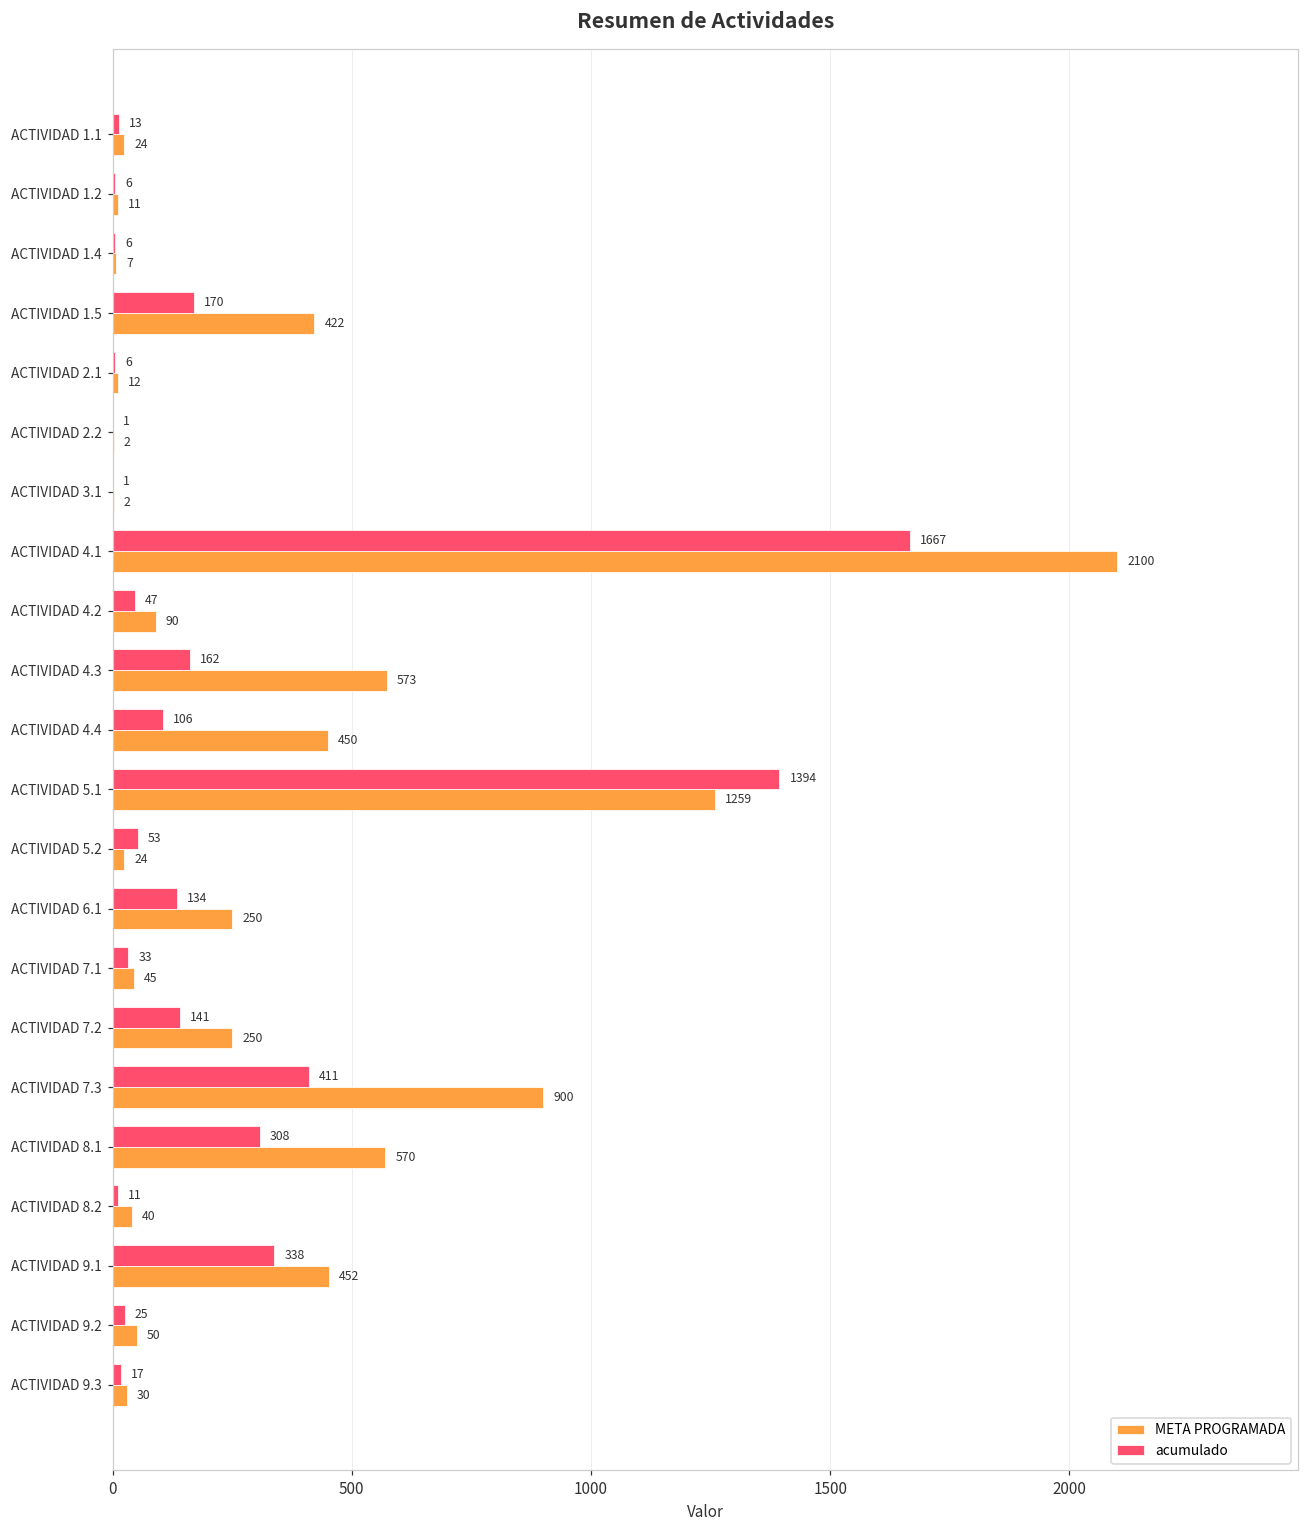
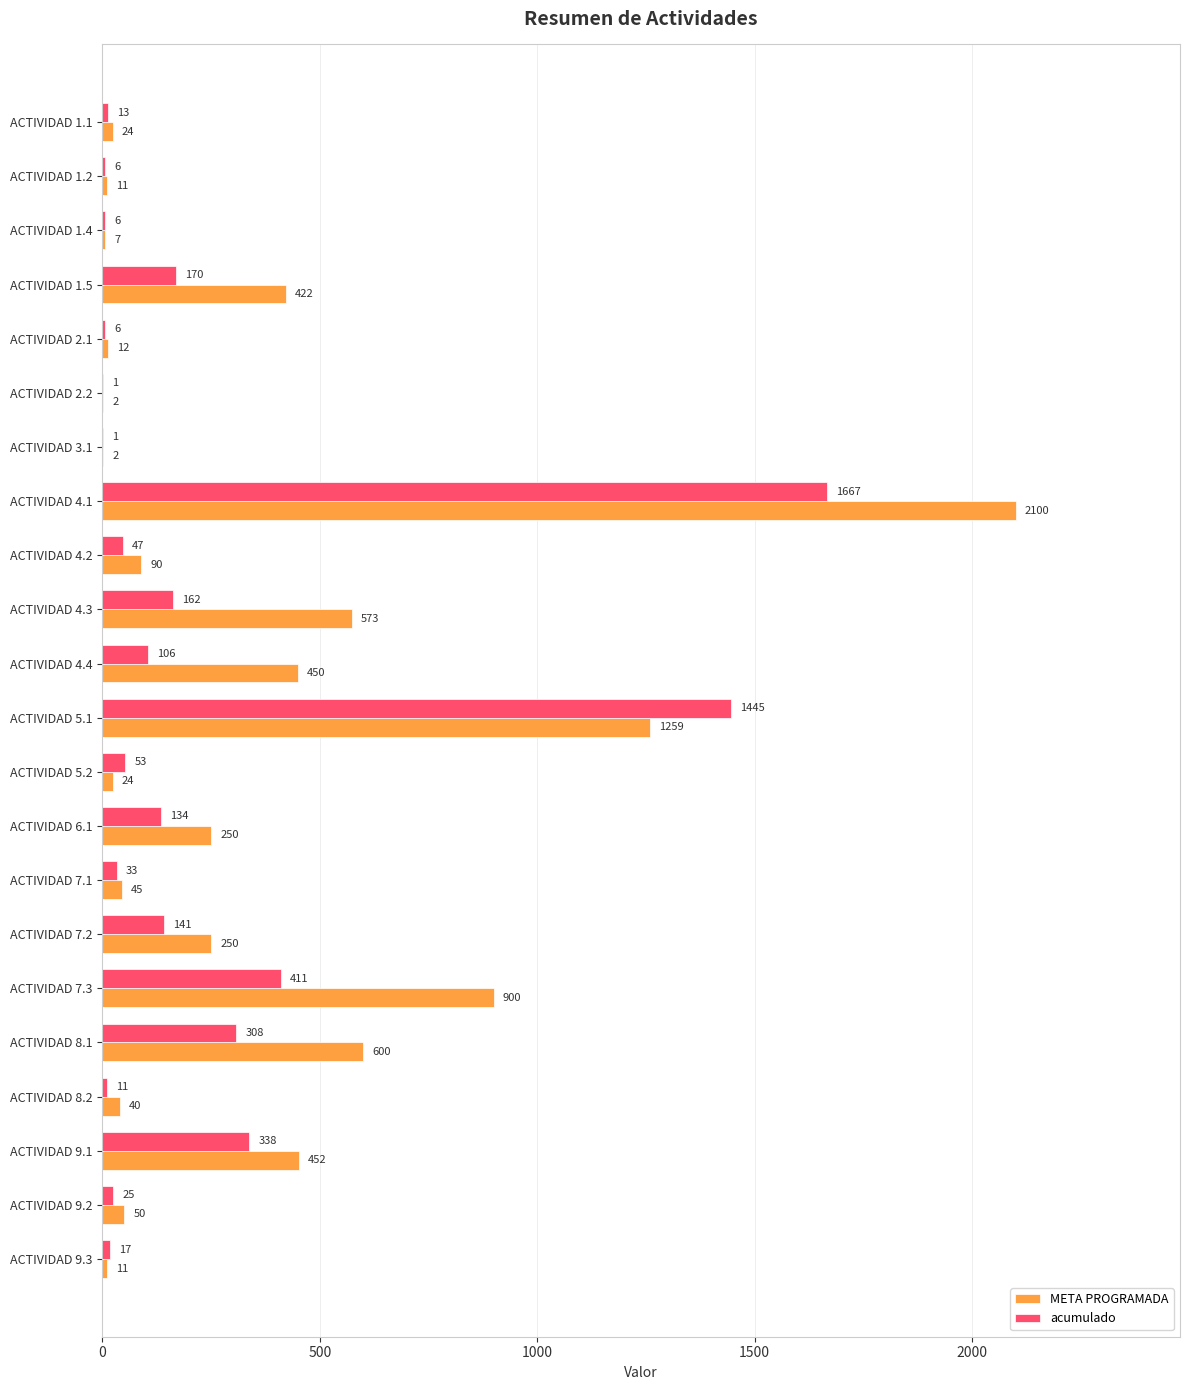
  {
    "META PROGRAMADA": {
      "ACTIVIDAD 1.1": 24,
      "ACTIVIDAD 1.2": 11,
      "ACTIVIDAD 1.4": 7,
      "ACTIVIDAD 1.5": 422,
      "ACTIVIDAD 2.1": 12,
      "ACTIVIDAD 2.2": 2,
      "ACTIVIDAD 3.1": 2,
      "ACTIVIDAD 4.1": 2100,
      "ACTIVIDAD 4.2": 90,
      "ACTIVIDAD 4.3": 573,
      "ACTIVIDAD 4.4": 450,
      "ACTIVIDAD 5.1": 1259,
      "ACTIVIDAD 5.2": 24,
      "ACTIVIDAD 6.1": 250,
      "ACTIVIDAD 7.1": 45,
      "ACTIVIDAD 7.2": 250,
      "ACTIVIDAD 7.3": 900,
-     "ACTIVIDAD 8.1": 570,
+     "ACTIVIDAD 8.1": 600,
      "ACTIVIDAD 8.2": 40,
      "ACTIVIDAD 9.1": 452,
      "ACTIVIDAD 9.2": 50,
-     "ACTIVIDAD 9.3": 30
+     "ACTIVIDAD 9.3": 11
    },
    "acumulado": {
      "ACTIVIDAD 1.1": 13,
      "ACTIVIDAD 1.2": 6,
      "ACTIVIDAD 1.4": 6,
      "ACTIVIDAD 1.5": 170,
      "ACTIVIDAD 2.1": 6,
      "ACTIVIDAD 2.2": 1,
      "ACTIVIDAD 3.1": 1,
      "ACTIVIDAD 4.1": 1667,
      "ACTIVIDAD 4.2": 47,
      "ACTIVIDAD 4.3": 162,
      "ACTIVIDAD 4.4": 106,
-     "ACTIVIDAD 5.1": 1394,
+     "ACTIVIDAD 5.1": 1445,
      "ACTIVIDAD 5.2": 53,
      "ACTIVIDAD 6.1": 134,
      "ACTIVIDAD 7.1": 33,
      "ACTIVIDAD 7.2": 141,
      "ACTIVIDAD 7.3": 411,
      "ACTIVIDAD 8.1": 308,
      "ACTIVIDAD 8.2": 11,
      "ACTIVIDAD 9.1": 338,
      "ACTIVIDAD 9.2": 25,
      "ACTIVIDAD 9.3": 17
    }
  }
